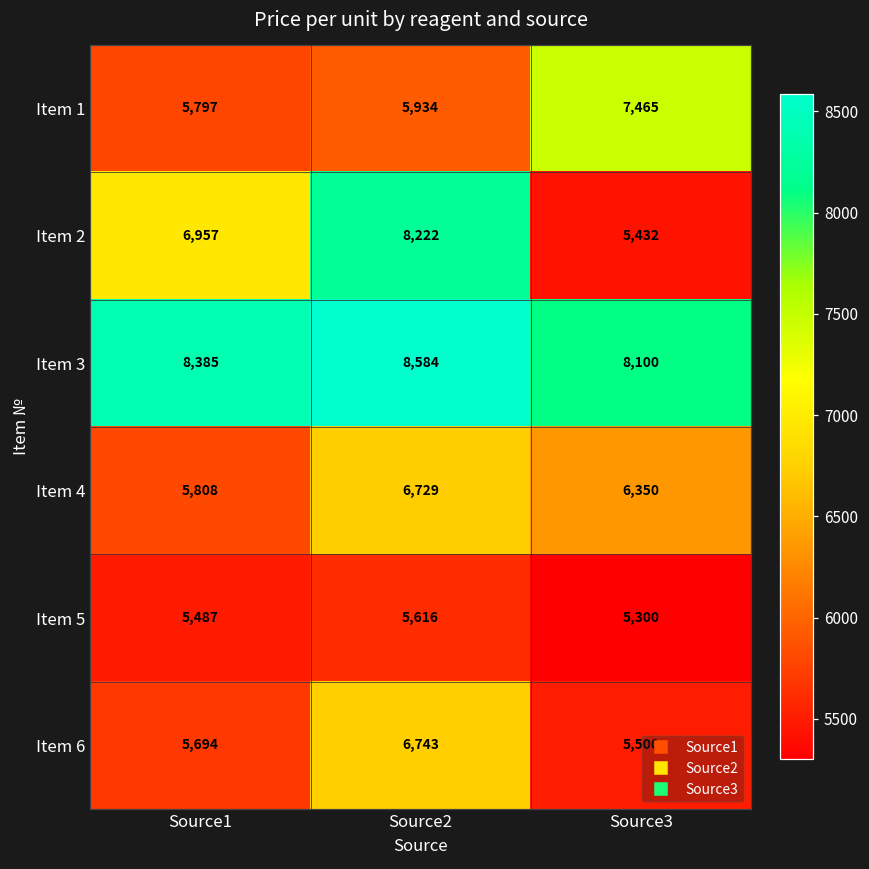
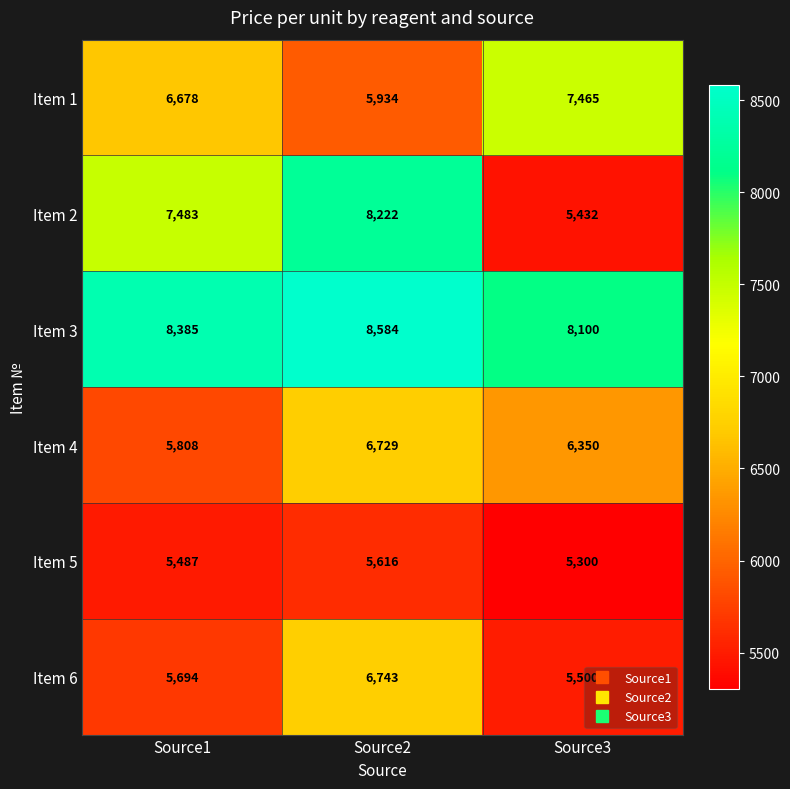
  {
    "Item 1": {
-     "Source1": "5,797",
+     "Source1": "6,678",
      "Source2": "5,934",
      "Source3": "7,465"
    },
    "Item 2": {
-     "Source1": "6,957",
+     "Source1": "7,483",
      "Source2": "8,222",
      "Source3": "5,432"
    },
    "Item 3": {
      "Source1": "8,385",
      "Source2": "8,584",
      "Source3": "8,100"
    },
    "Item 4": {
      "Source1": "5,808",
      "Source2": "6,729",
      "Source3": "6,350"
    },
    "Item 5": {
      "Source1": "5,487",
      "Source2": "5,616",
      "Source3": "5,300"
    },
    "Item 6": {
      "Source1": "5,694",
      "Source2": "6,743"
    }
  }
